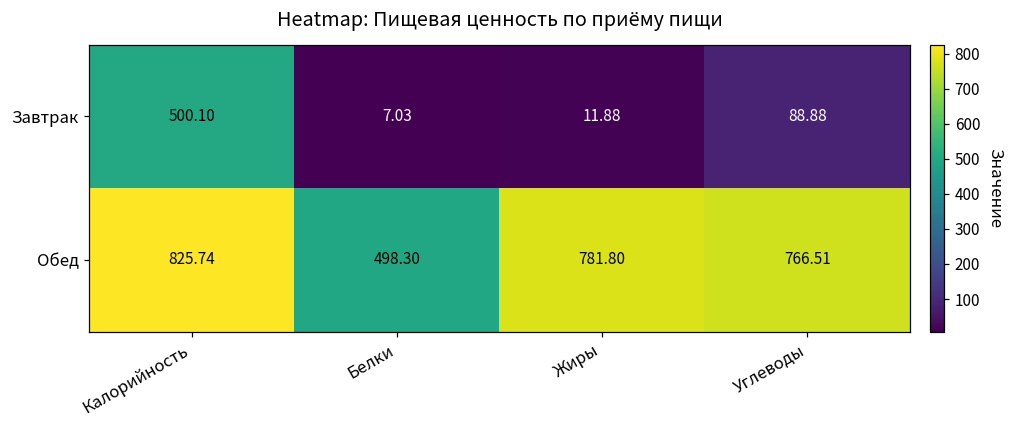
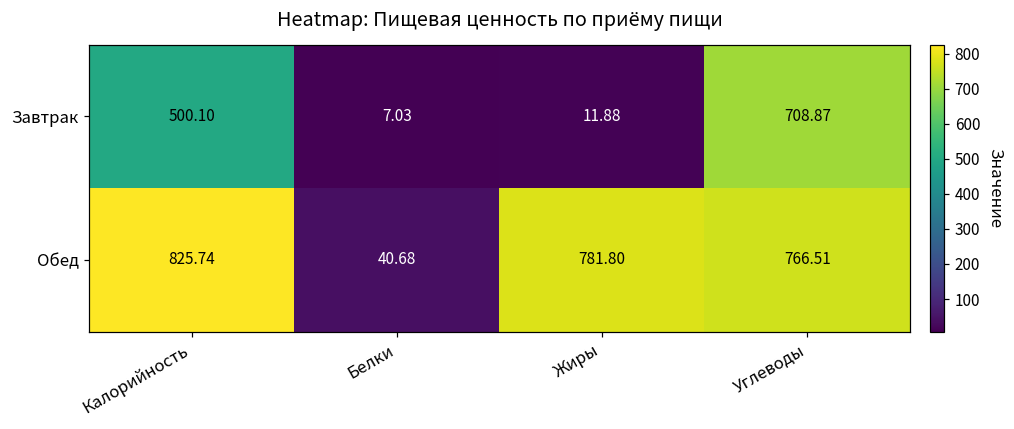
  {
    "Завтрак": {
      "Калорийность": 500.10,
      "Белки": 7.03,
      "Жиры": 11.88,
-     "Углеводы": 88.88
+     "Углеводы": 708.87
    },
    "Обед": {
      "Калорийность": 825.74,
-     "Белки": 498.30,
+     "Белки": 40.68,
      "Жиры": 781.80,
      "Углеводы": 766.51
    }
  }
